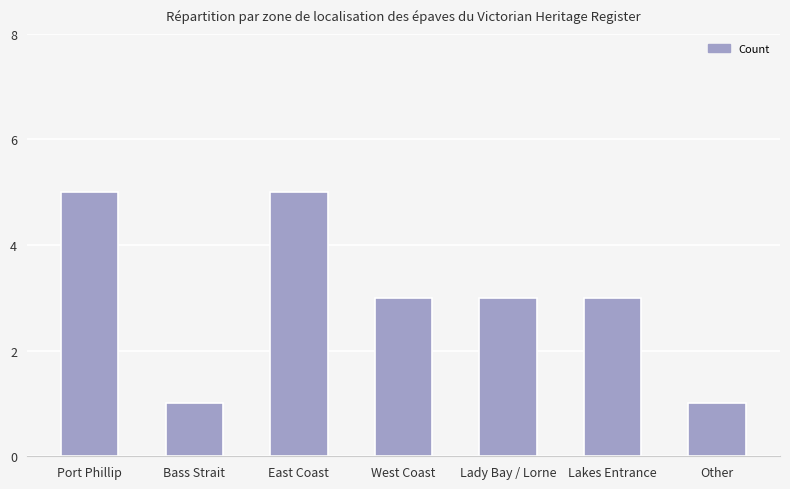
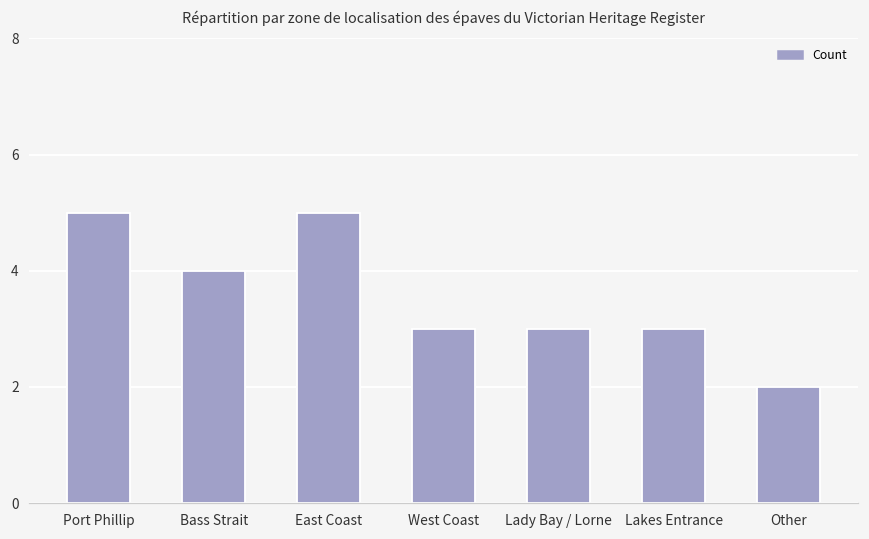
  {
    "Port Phillip": 5,
-   "Bass Strait": 1,
+   "Bass Strait": 4,
    "East Coast": 5,
    "West Coast": 3,
    "Lady Bay / Lorne": 3,
    "Lakes Entrance": 3,
-   "Other": 1
+   "Other": 2
  }
